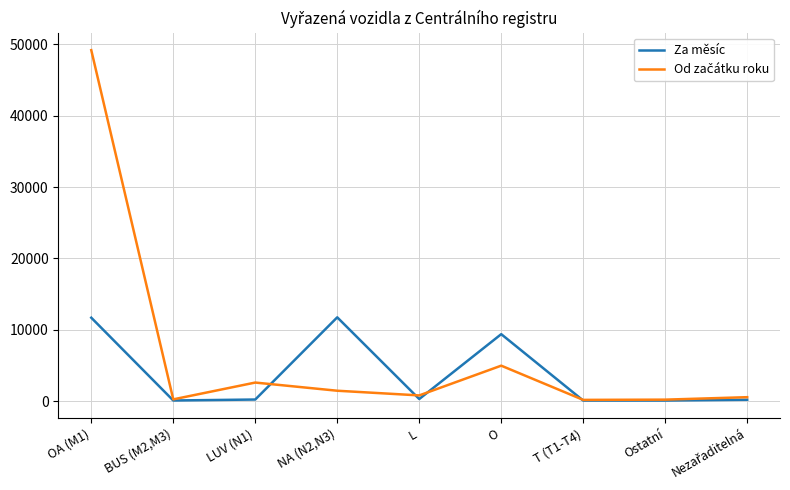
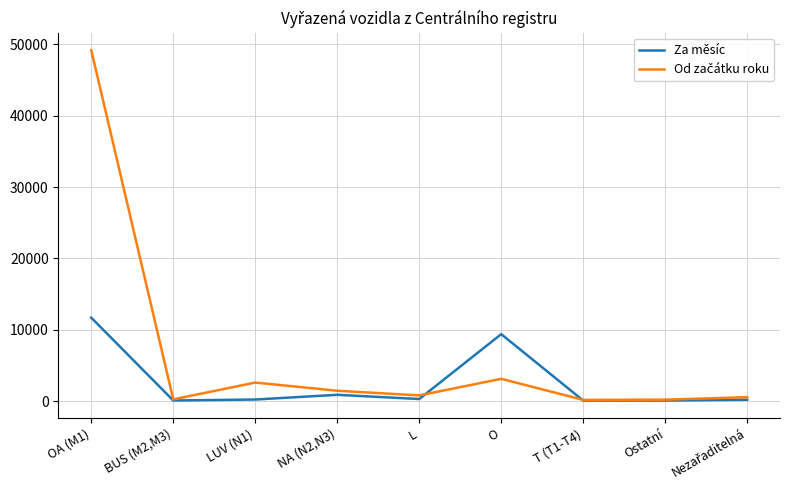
  {
    "Za měsíc": {
      "OA (M1)": 12000,
      "LUV (N1)": 0,
-     "NA (N2,N3)": 12000,
+     "NA (N2,N3)": 1000,
      "L": 0,
      "O": 9000
    },
    "Od začátku roku": {
      "OA (M1)": 49000,
      "LUV (N1)": 3000,
      "NA (N2,N3)": 1000,
      "L": 1000,
-     "O": 5000
+     "O": 3000
    }
  }
